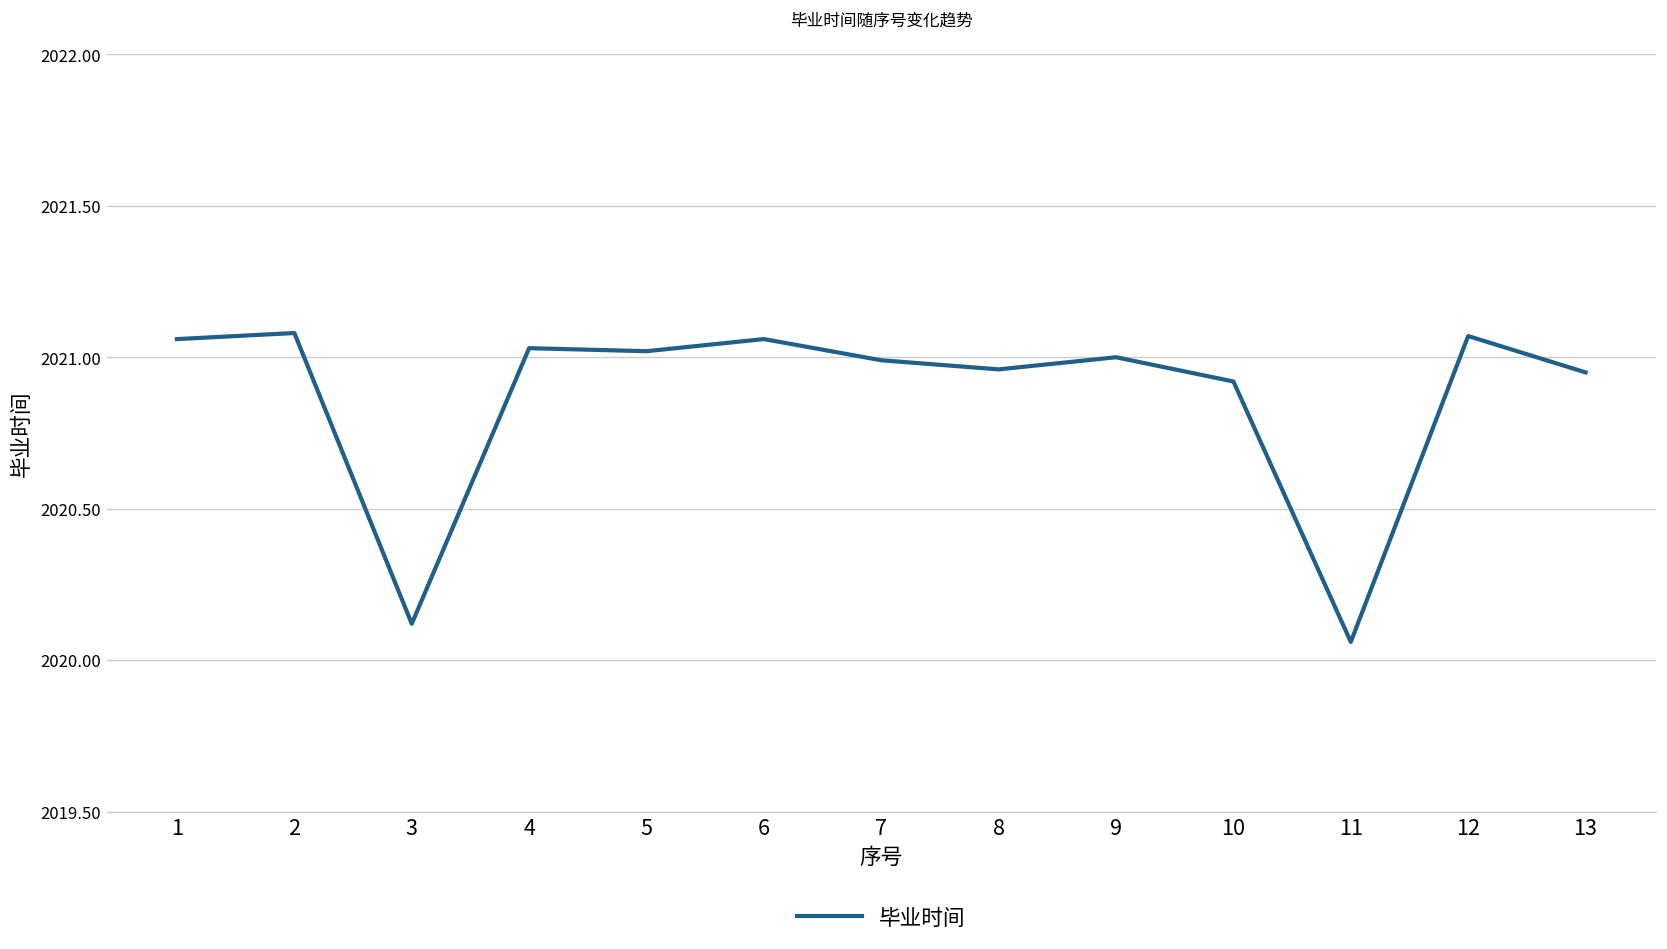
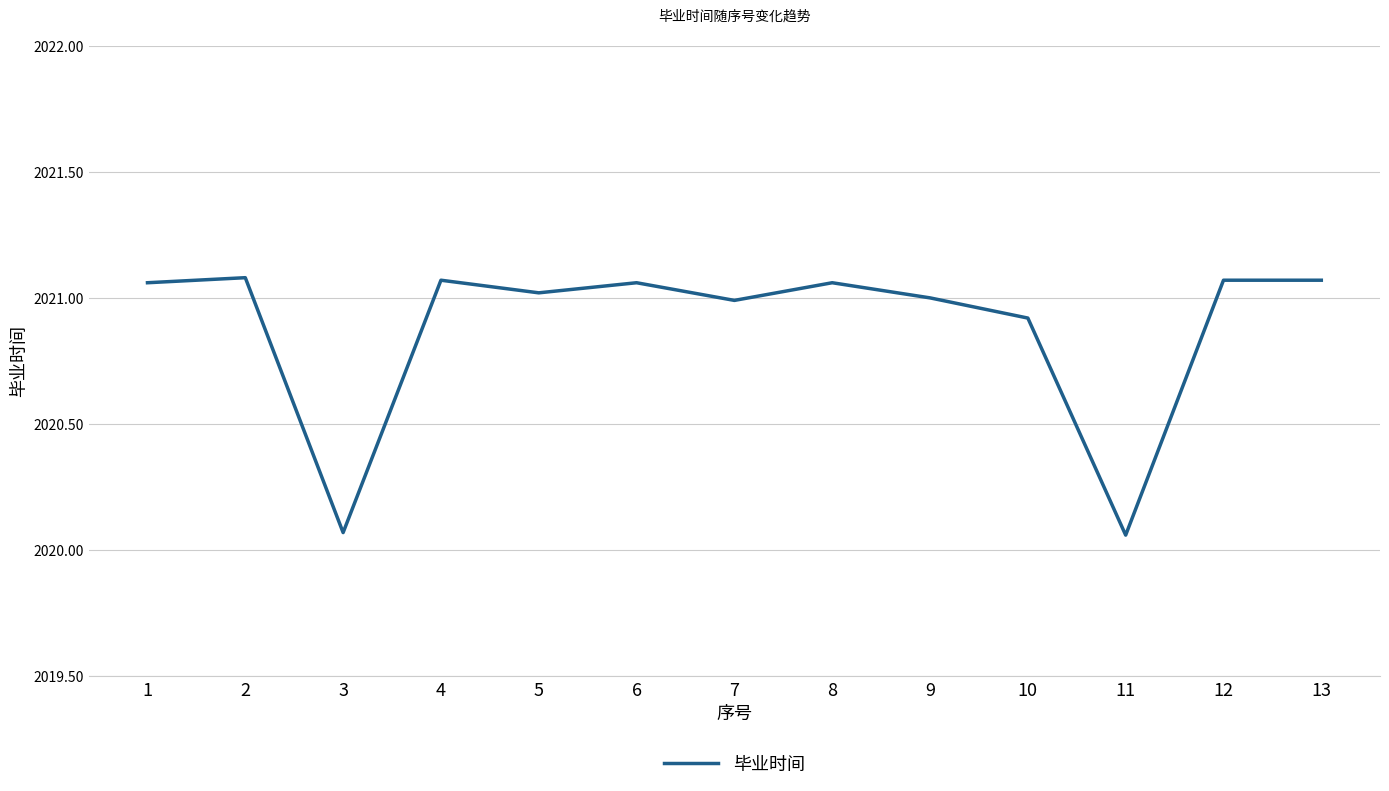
  {
    "1": 2021.06,
    "2": 2021.08,
-   "3": 2020.12,
-   "4": 2021.03,
+   "3": 2020.07,
+   "4": 2021.07,
    "5": 2021.02,
    "6": 2021.06,
    "7": 2020.99,
-   "8": 2020.96,
+   "8": 2021.06,
    "9": 2021.00,
    "10": 2020.92,
    "11": 2020.06,
    "12": 2021.07,
-   "13": 2020.95
+   "13": 2021.07
  }
